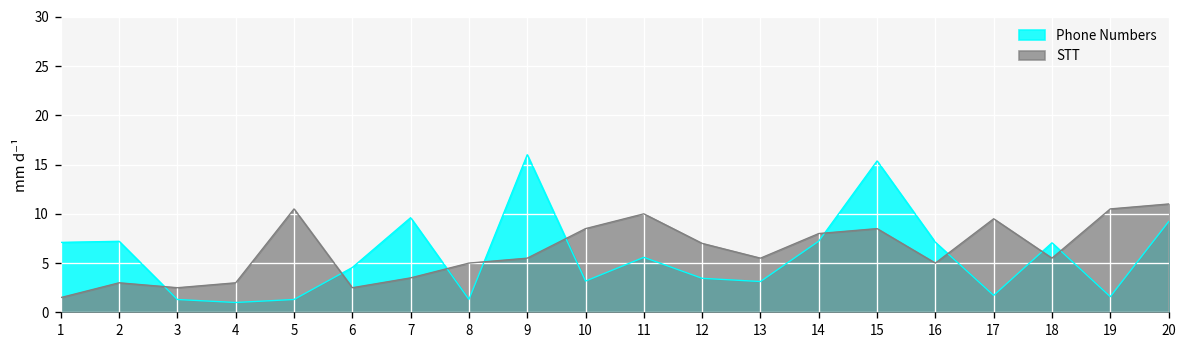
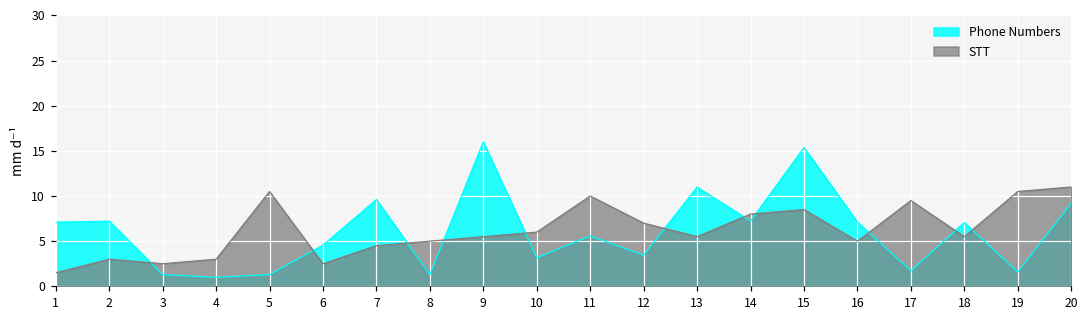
  {
    "Phone Numbers": {
      "1": 7,
      "2": 7,
      "3": 1,
      "4": 1,
      "5": 1,
      "6": 5,
      "7": 10,
      "8": 1,
      "9": 16,
      "10": 3,
      "11": 6,
      "12": 3,
-     "13": 3,
+     "13": 11,
      "14": 7,
      "15": 15,
      "16": 7,
      "17": 2,
      "18": 7,
      "19": 2,
      "20": 9
    },
    "STT": {
      "1": 2,
      "2": 3,
      "3": 3,
      "4": 3,
      "5": 11,
      "6": 3,
-     "7": 4,
+     "7": 5,
      "8": 5,
      "9": 6,
-     "10": 9,
+     "10": 6,
      "11": 10,
      "12": 7,
      "13": 6,
      "14": 8,
      "15": 9,
      "16": 5,
      "17": 10,
      "18": 6,
      "19": 11,
      "20": 11
    }
  }
